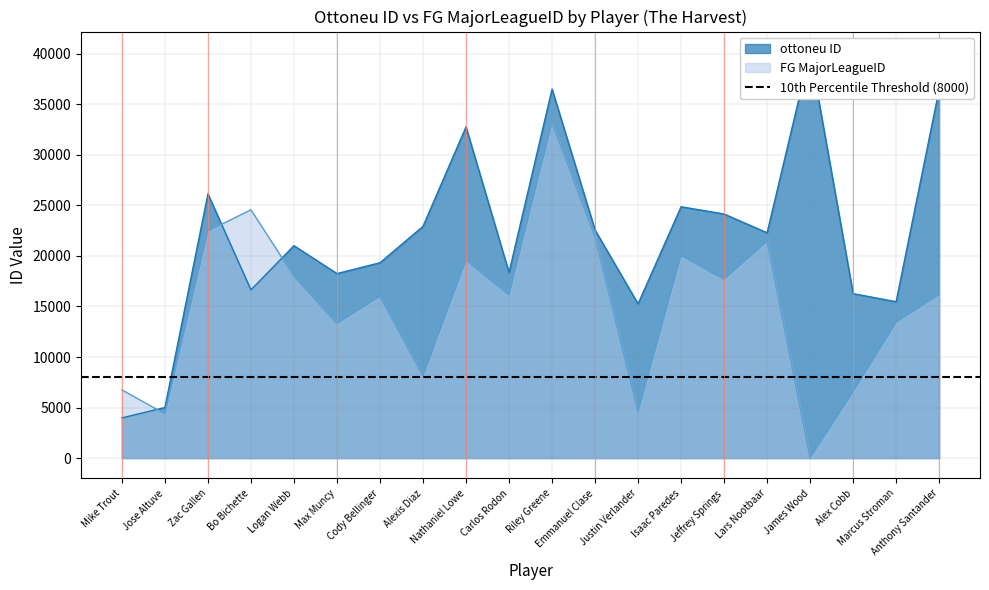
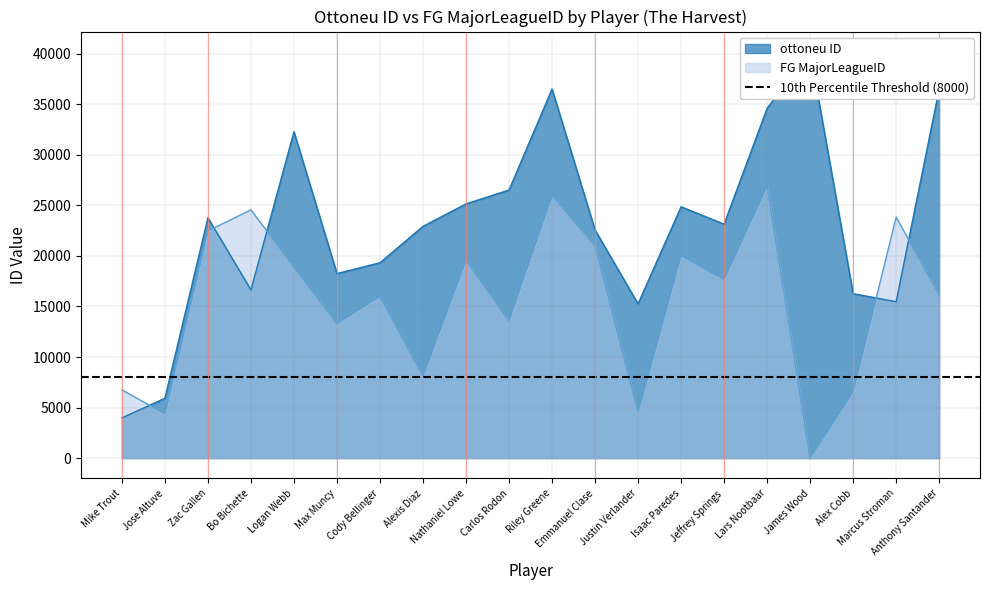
  {
    "ottoneu ID": {
      "Mike Trout": 4000,
-     "Jose Altuve": 5000,
-     "Zac Gallen": 26100,
+     "Jose Altuve": 5900,
+     "Zac Gallen": 23800,
      "Bo Bichette": 16600,
-     "Logan Webb": 21000,
+     "Logan Webb": 32300,
      "Max Muncy": 18300,
      "Cody Bellinger": 19300,
      "Alexis Diaz": 22900,
-     "Nathaniel Lowe": 32800,
-     "Carlos Rodon": 18400,
+     "Nathaniel Lowe": 25200,
+     "Carlos Rodon": 26500,
      "Riley Greene": 36500,
      "Emmanuel Clase": 22600,
      "Justin Verlander": 15300,
      "Isaac Paredes": 24900,
-     "Jeffrey Springs": 24100,
-     "Lars Nootbaar": 22300,
+     "Jeffrey Springs": 23100,
+     "Lars Nootbaar": 34600,
      "Alex Cobb": 16300,
      "Marcus Stroman": 15500
    },
    "FG MajorLeagueID": {
      "Mike Trout": 6800,
      "Jose Altuve": 4400,
      "Zac Gallen": 22500,
      "Bo Bichette": 24600,
-     "Logan Webb": 18000,
+     "Logan Webb": 18900,
      "Max Muncy": 13300,
      "Cody Bellinger": 16000,
      "Alexis Diaz": 8100,
      "Nathaniel Lowe": 19600,
-     "Carlos Rodon": 16100,
-     "Riley Greene": 33200,
-     "Emmanuel Clase": 21800,
+     "Carlos Rodon": 13600,
+     "Riley Greene": 26000,
+     "Emmanuel Clase": 21000,
      "Justin Verlander": 4600,
      "Isaac Paredes": 20000,
      "Jeffrey Springs": 17700,
-     "Lars Nootbaar": 21500,
+     "Lars Nootbaar": 26900,
      "James Wood": 0,
      "Alex Cobb": 6600,
-     "Marcus Stroman": 13400,
+     "Marcus Stroman": 23800,
      "Anthony Santander": 16200
    }
  }
